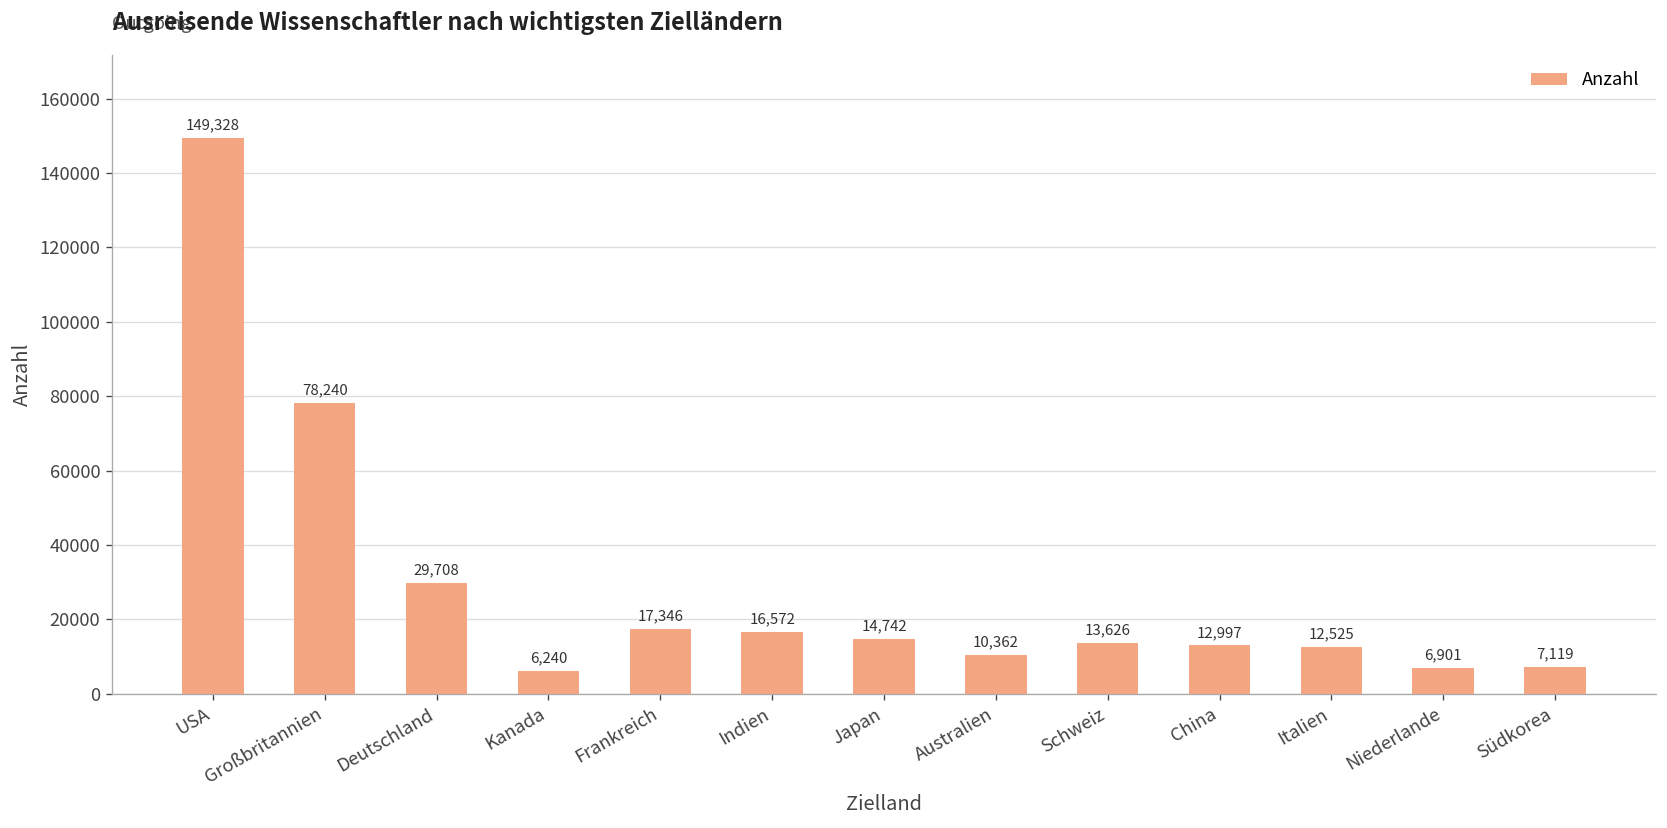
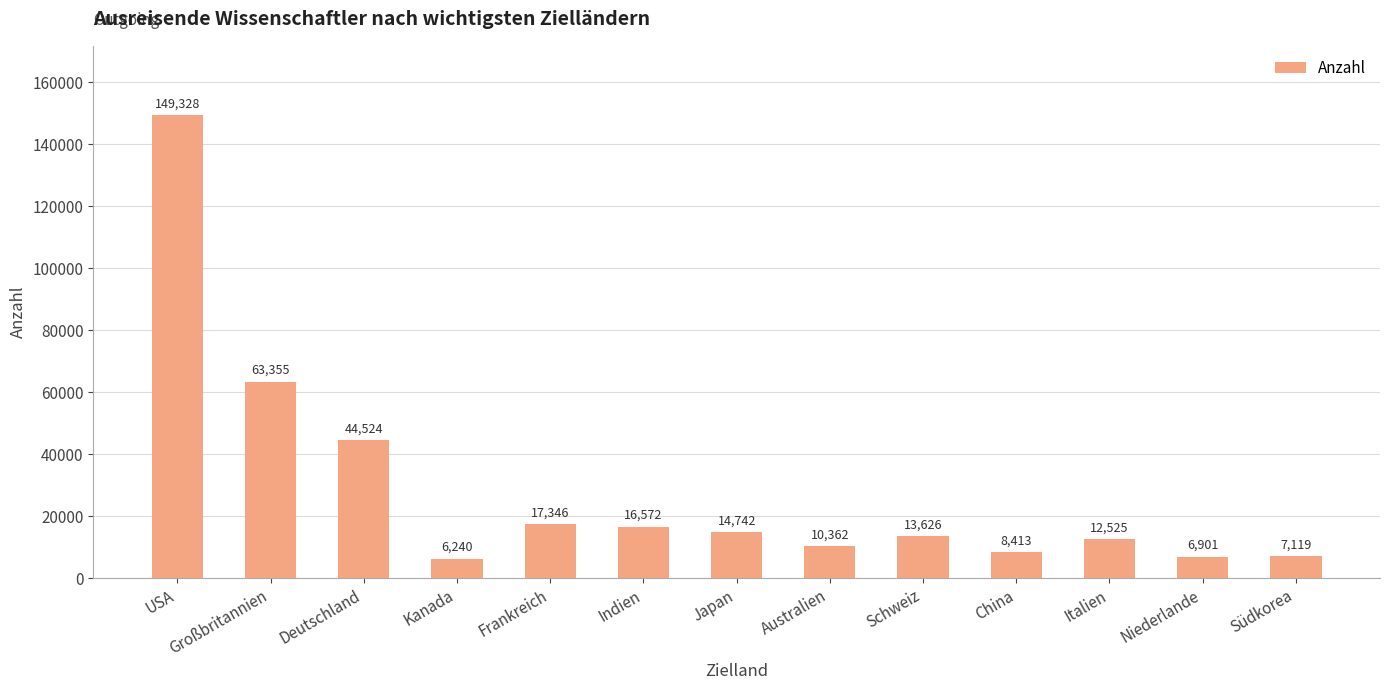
  {
    "USA": "149,328",
-   "Großbritannien": "78,240",
-   "Deutschland": "29,708",
+   "Großbritannien": "63,355",
+   "Deutschland": "44,524",
    "Kanada": "6,240",
    "Frankreich": "17,346",
    "Indien": "16,572",
    "Japan": "14,742",
    "Australien": "10,362",
    "Schweiz": "13,626",
-   "China": "12,997",
+   "China": "8,413",
    "Italien": "12,525",
    "Niederlande": "6,901",
    "Südkorea": "7,119"
  }
